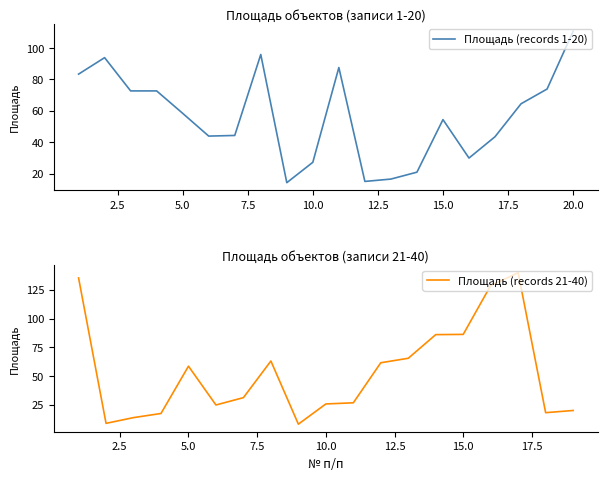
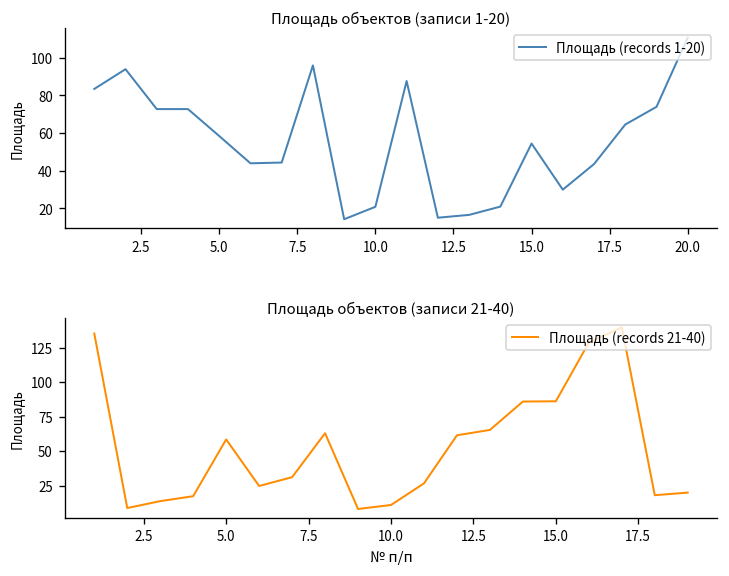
  {
    "Площадь объектов (записи 1-20)": {
      "5.0": 58,
-     "10.0": 27,
+     "10.0": 21,
      "15.0": 54
    },
    "Площадь объектов (записи 21-40)": {
      "5.0": 59,
-     "10.0": 26,
+     "10.0": 11,
      "15.0": 86
    }
  }
